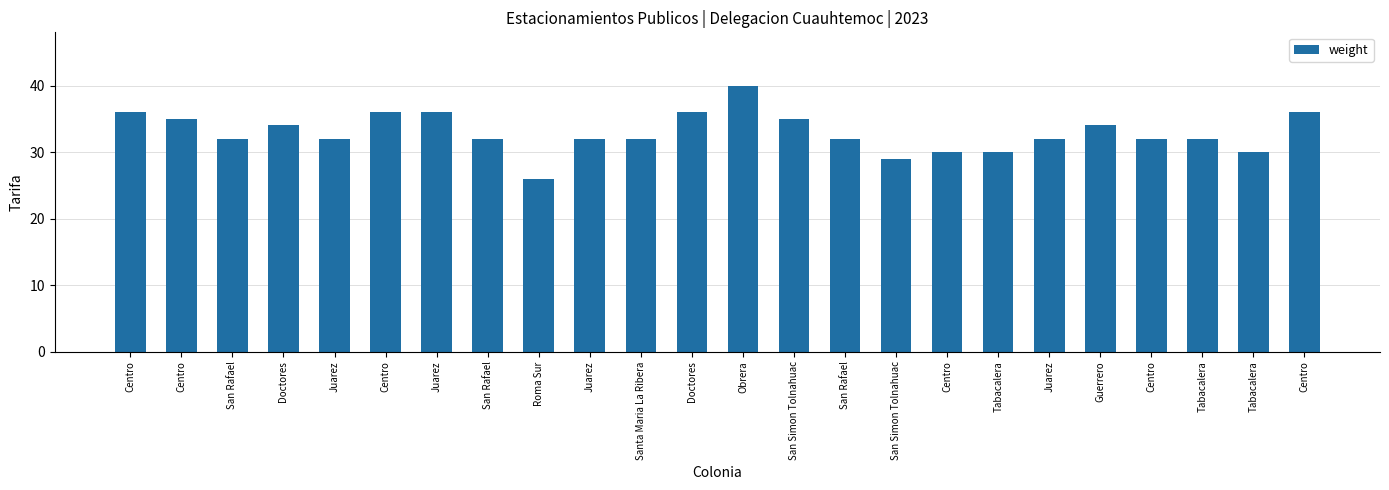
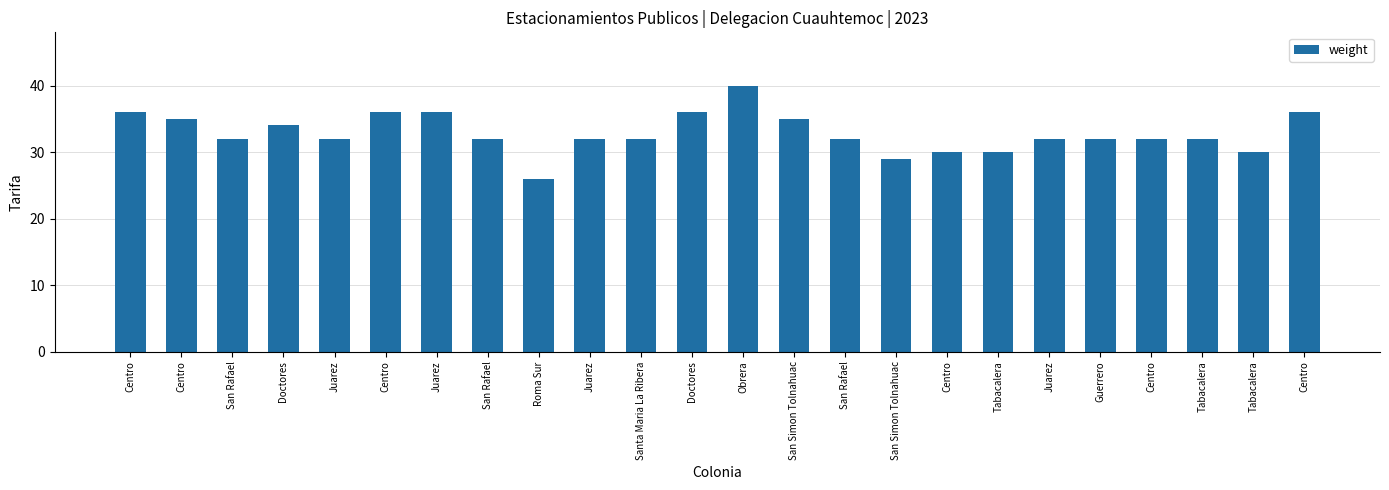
  {
    "Roma Sur": 26,
    "Santa Maria La Ribera": 32,
    "Obrera": 40,
-   "Guerrero": 34
+   "Guerrero": 32
  }
